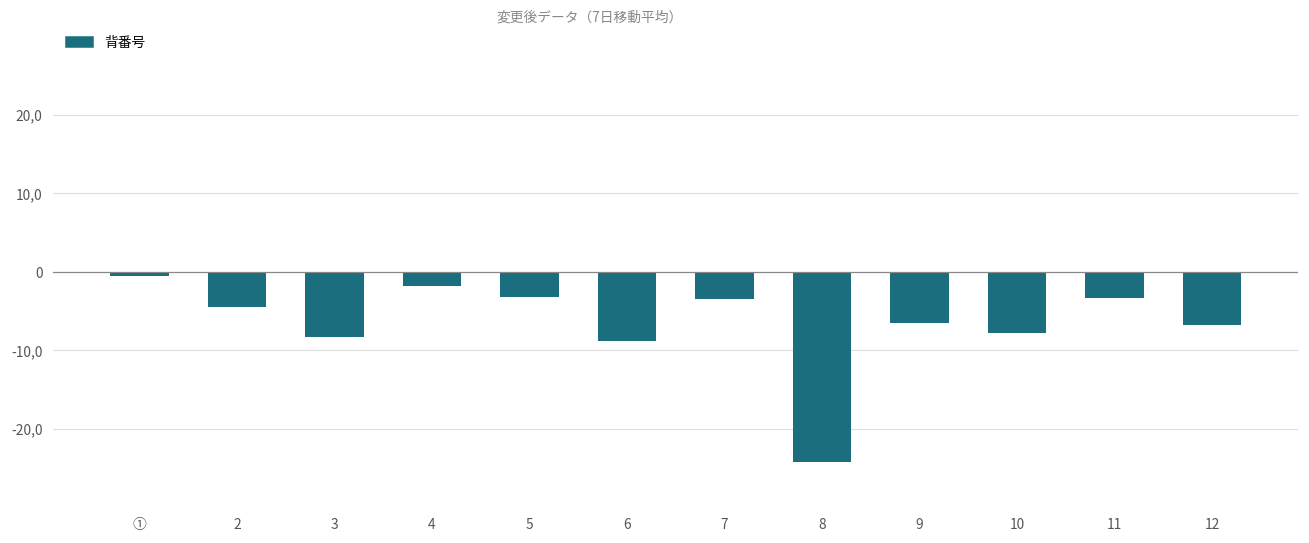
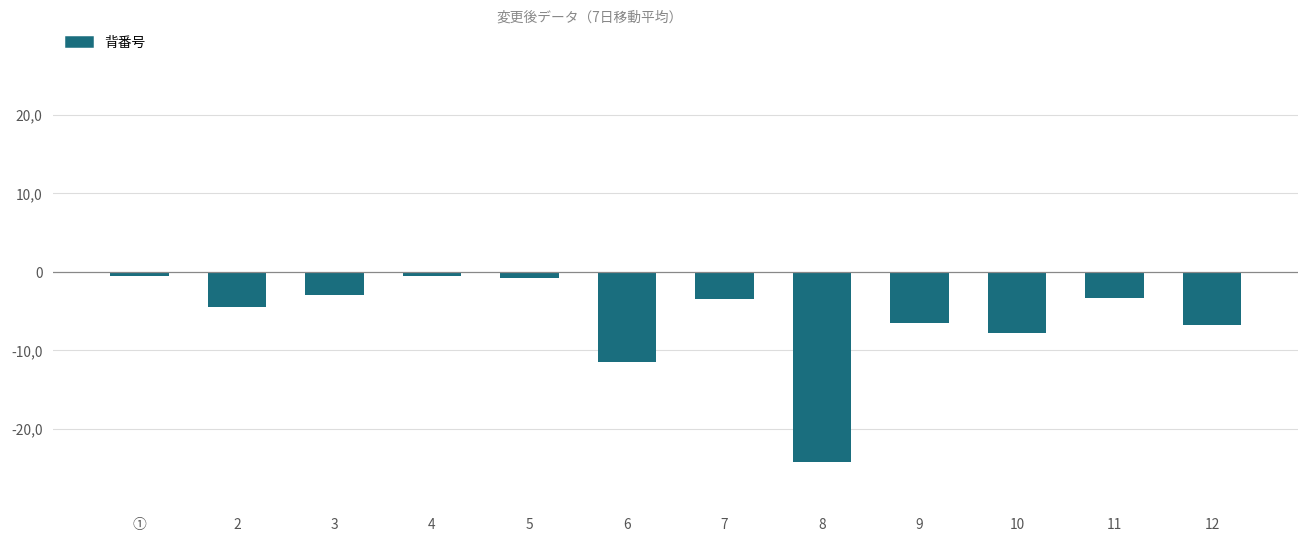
  {
    "①": -10,
    "2": -50,
-   "3": -80,
-   "4": -20,
-   "5": -30,
-   "6": -90,
+   "3": -30,
+   "4": -10,
+   "5": -10,
+   "6": -120,
    "7": -40,
    "8": -240,
    "9": -70,
    "10": -80,
    "11": -30,
    "12": -70
  }
